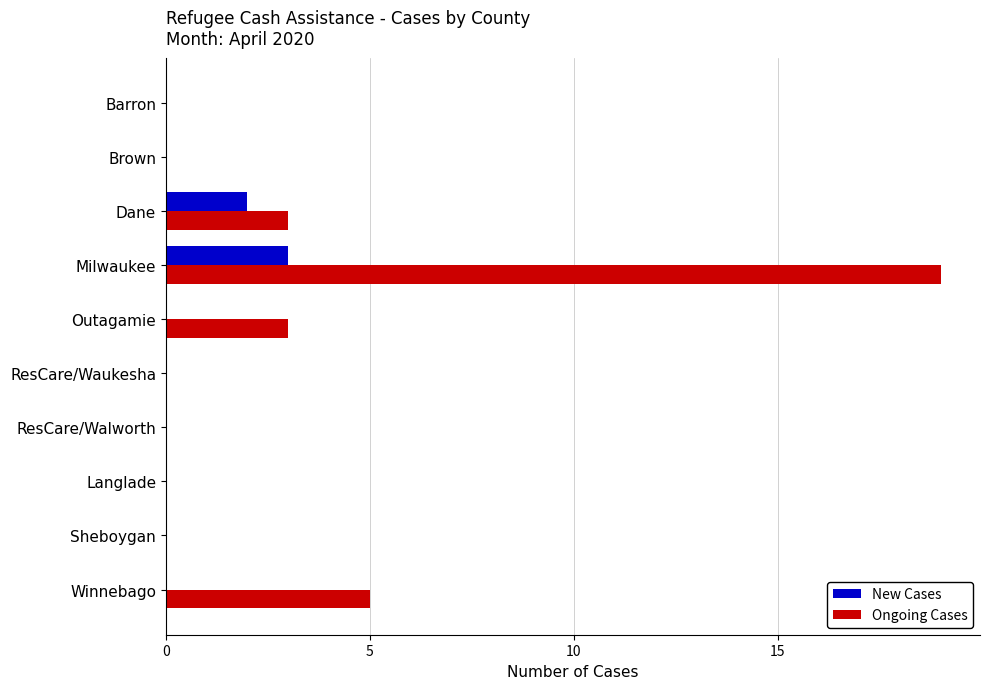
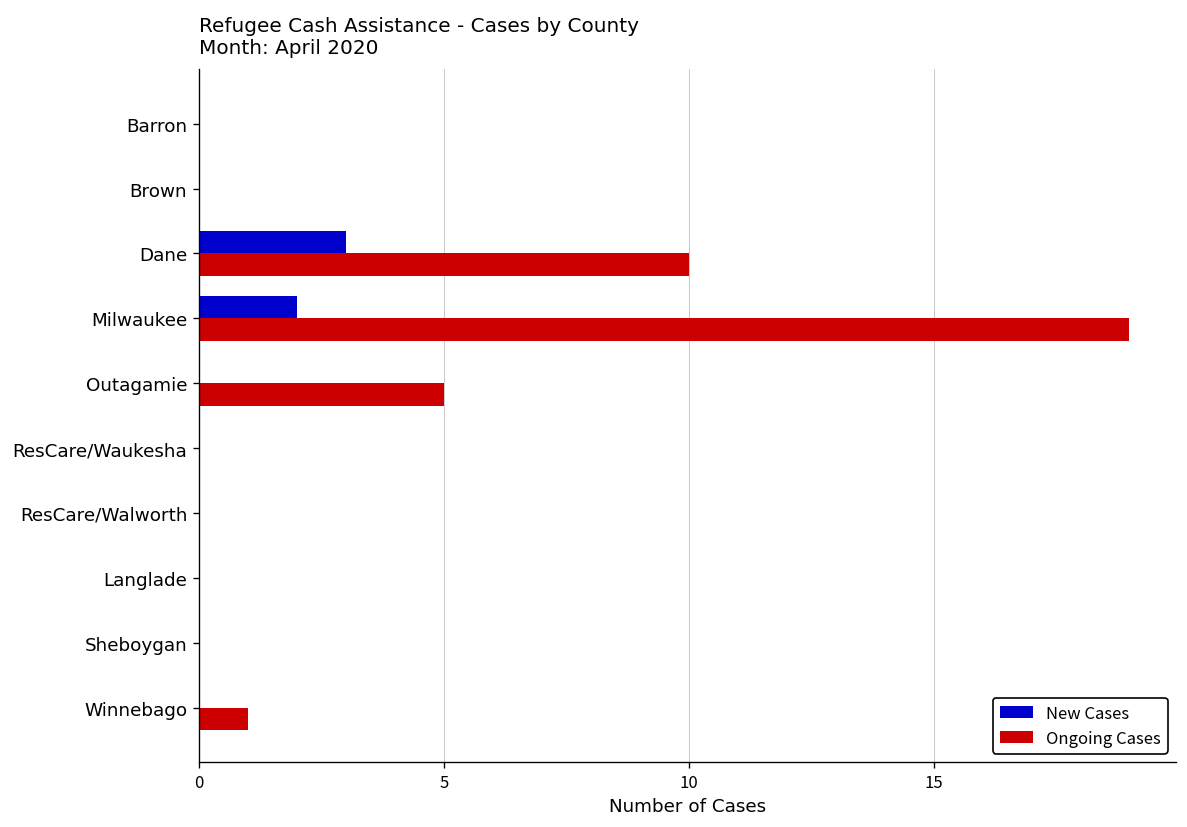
  {
    "New Cases": {
      "Barron": 0,
      "Brown": 0,
-     "Dane": 2,
-     "Milwaukee": 3,
+     "Dane": 3,
+     "Milwaukee": 2,
      "Outagamie": 0,
      "ResCare/Waukesha": 0,
      "ResCare/Walworth": 0,
      "Langlade": 0,
      "Sheboygan": 0,
      "Winnebago": 0
    },
    "Ongoing Cases": {
      "Barron": 0,
      "Brown": 0,
-     "Dane": 3,
+     "Dane": 10,
      "Milwaukee": 19,
-     "Outagamie": 3,
+     "Outagamie": 5,
      "ResCare/Waukesha": 0,
      "ResCare/Walworth": 0,
      "Langlade": 0,
      "Sheboygan": 0,
-     "Winnebago": 5
+     "Winnebago": 1
    }
  }
